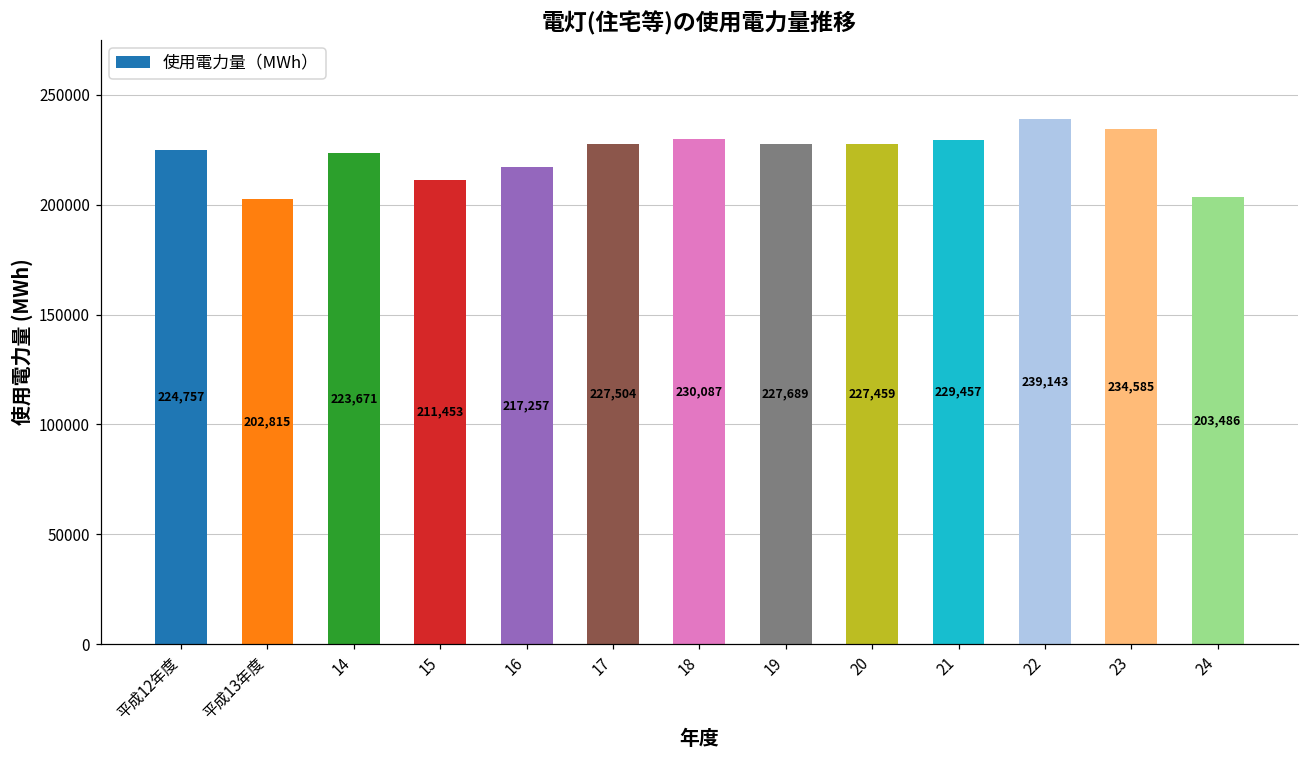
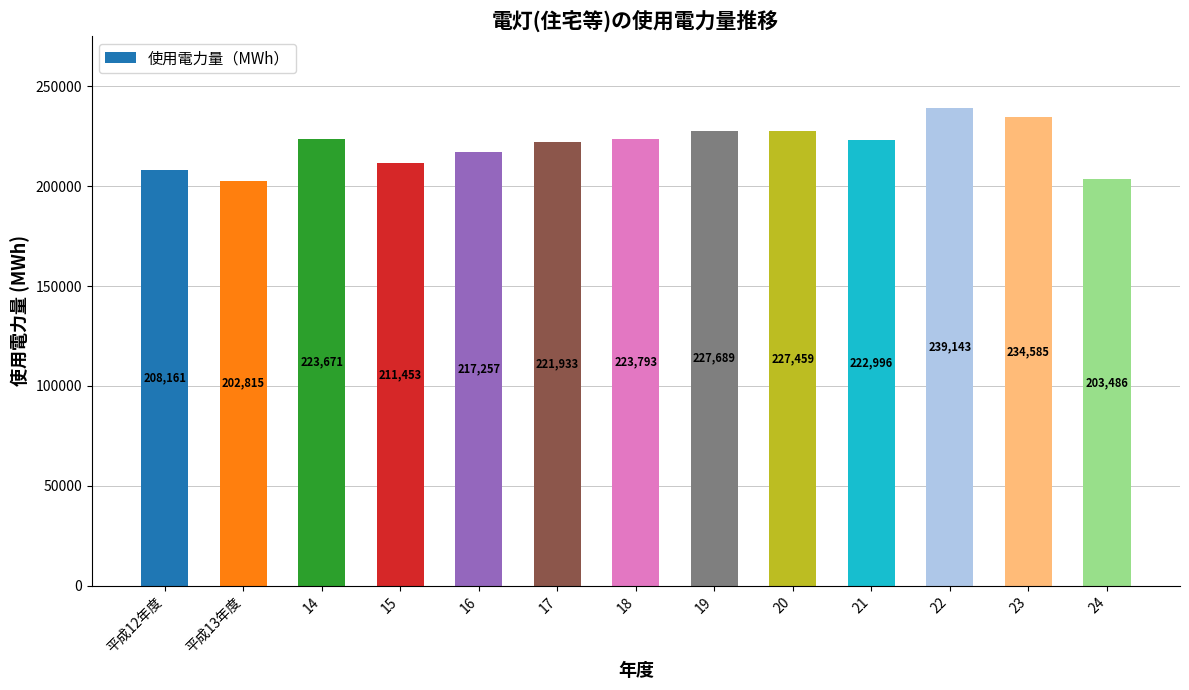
  {
-   "平成12年度": "224,757",
+   "平成12年度": "208,161",
    "平成13年度": "202,815",
    "14": "223,671",
    "15": "211,453",
    "16": "217,257",
-   "17": "227,504",
-   "18": "230,087",
+   "17": "221,933",
+   "18": "223,793",
    "19": "227,689",
    "20": "227,459",
-   "21": "229,457",
+   "21": "222,996",
    "22": "239,143",
    "23": "234,585",
    "24": "203,486"
  }
